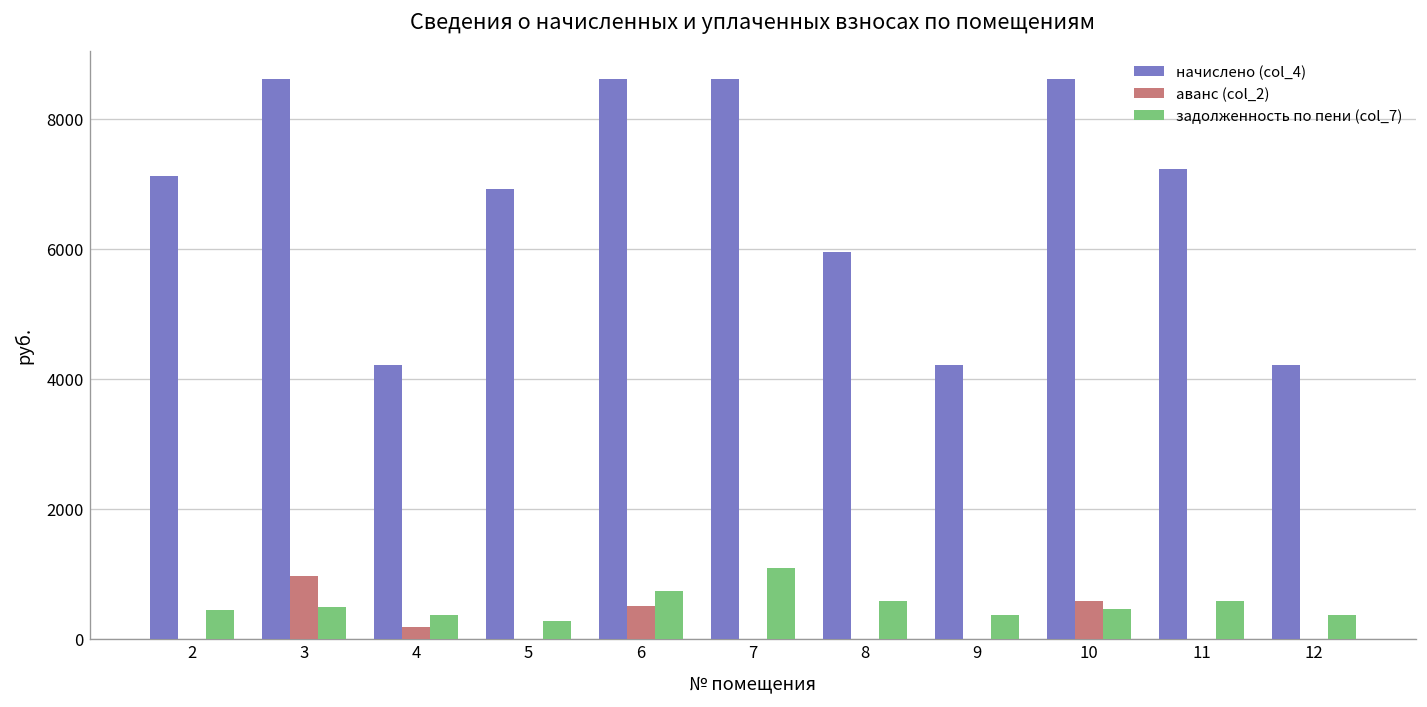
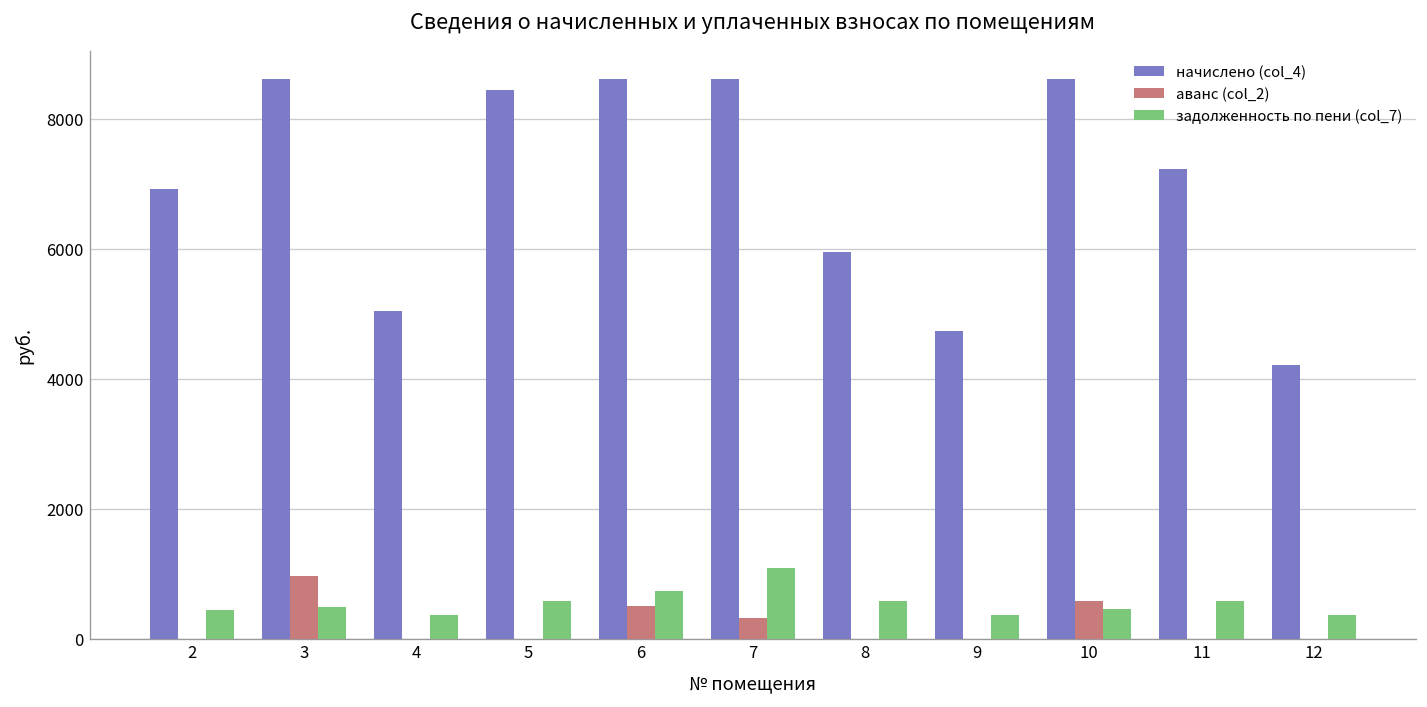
  {
    "начислено (col_4)": {
-     "2": 7100,
+     "2": 6900,
      "3": 8600,
-     "4": 4200,
-     "5": 6900,
+     "4": 5000,
+     "5": 8400,
      "6": 8600,
      "7": 8600,
      "8": 5900,
-     "9": 4200,
+     "9": 4700,
      "10": 8600,
      "11": 7200,
      "12": 4200
    },
    "аванс (col_2)": {
      "2": 0,
      "3": 1000,
-     "4": 200,
+     "4": 0,
      "5": 0,
      "6": 500,
-     "7": 0,
+     "7": 300,
      "8": 0,
      "9": 0,
      "10": 600,
      "11": 0,
      "12": 0
    },
    "задолженность по пени (col_7)": {
      "2": 400,
      "3": 500,
      "4": 400,
-     "5": 300,
+     "5": 600,
      "6": 700,
      "7": 1100,
      "8": 600,
      "9": 400,
      "10": 500,
      "11": 600,
      "12": 400
    }
  }
